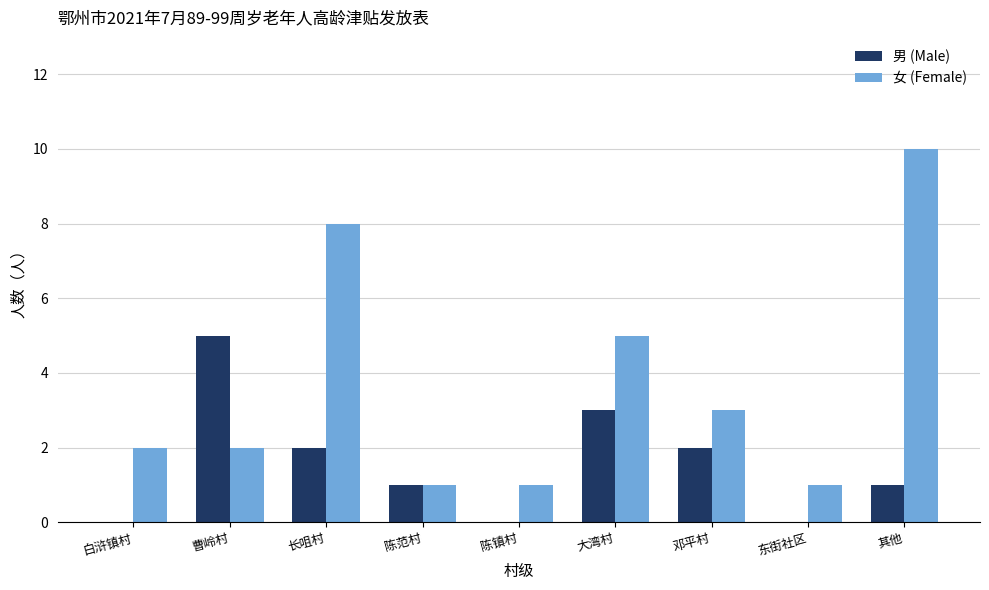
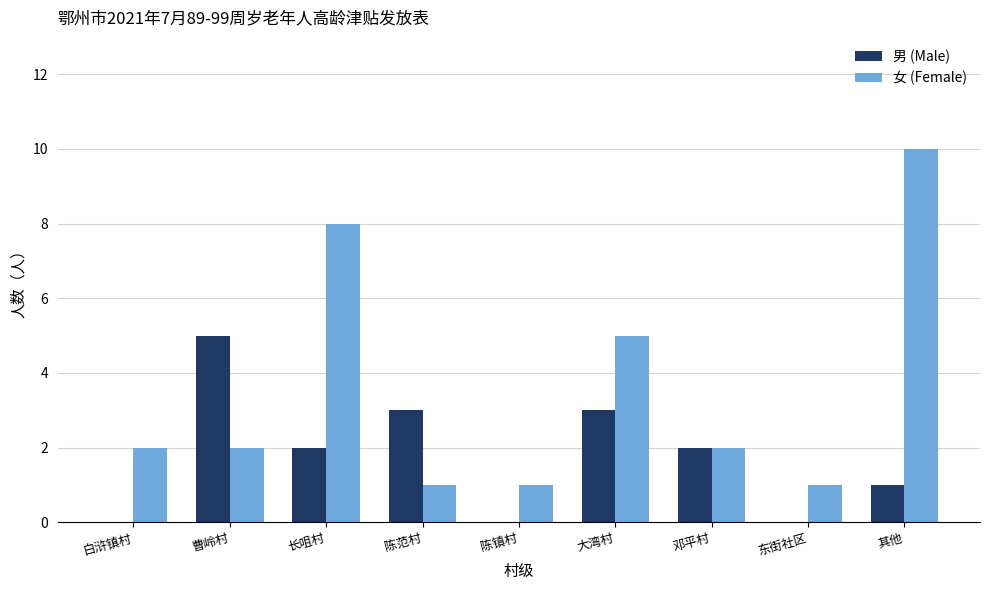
  {
    "男 (Male)": {
      "白浒镇村": 0,
      "曹岭村": 5,
      "长咀村": 2,
-     "陈范村": 1,
+     "陈范村": 3,
      "陈镇村": 0,
      "大湾村": 3,
      "邓平村": 2,
      "东街社区": 0,
      "其他": 1
    },
    "女 (Female)": {
      "白浒镇村": 2,
      "曹岭村": 2,
      "长咀村": 8,
      "陈范村": 1,
      "陈镇村": 1,
      "大湾村": 5,
-     "邓平村": 3,
+     "邓平村": 2,
      "东街社区": 1,
      "其他": 10
    }
  }
